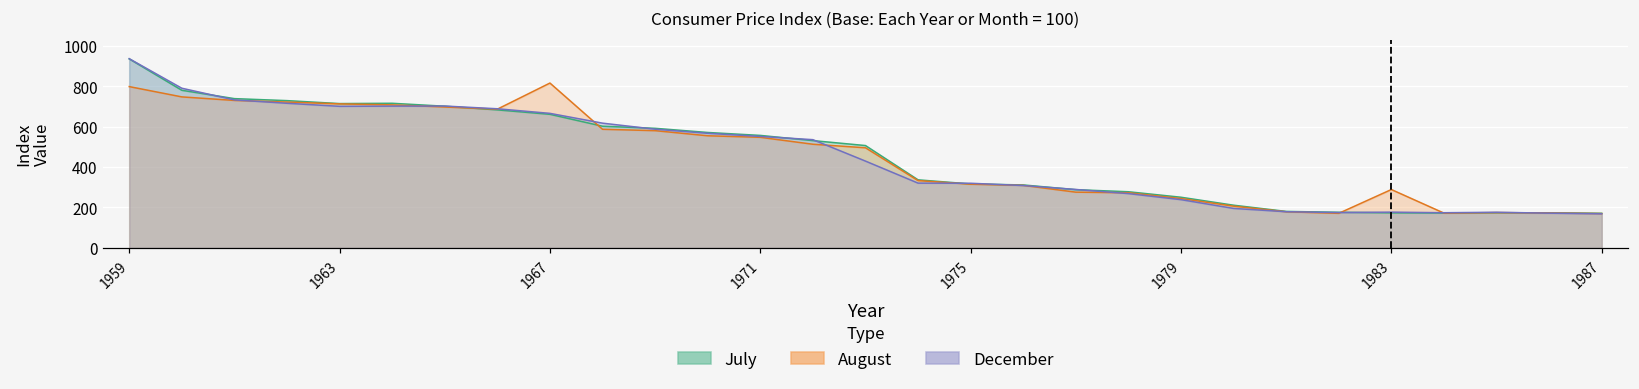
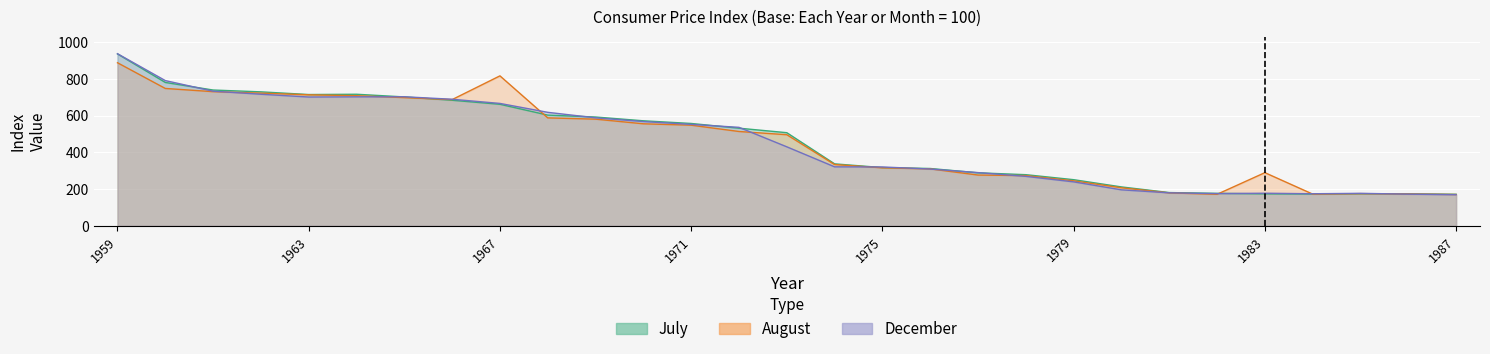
  {
    "August": {
-     "1959": 800,
+     "1959": 890,
      "1967": 820,
      "1983": 290
    }
  }
